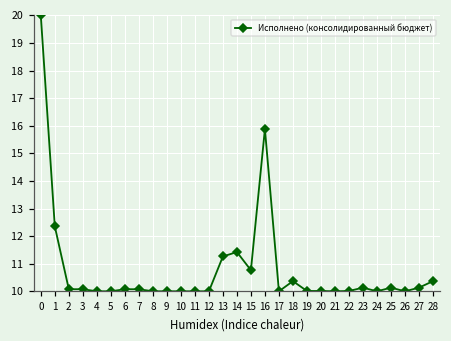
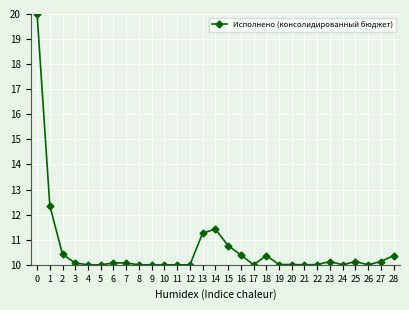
  {
    "0": 20.0,
    "1": 12.4,
-   "2": 10.1,
+   "2": 10.4,
    "3": 10.1,
    "4": 10.0,
    "5": 10.0,
    "6": 10.1,
    "7": 10.1,
    "8": 10.0,
    "9": 10.0,
    "10": 10.0,
    "11": 10.0,
    "12": 10.0,
    "13": 11.3,
    "14": 11.4,
    "15": 10.8,
-   "16": 15.9,
+   "16": 10.4,
    "17": 10.0,
    "18": 10.4,
    "19": 10.0,
    "20": 10.0,
    "21": 10.0,
    "22": 10.0,
    "23": 10.1,
    "24": 10.0,
    "25": 10.1,
    "26": 10.0,
    "27": 10.1,
    "28": 10.4
  }
